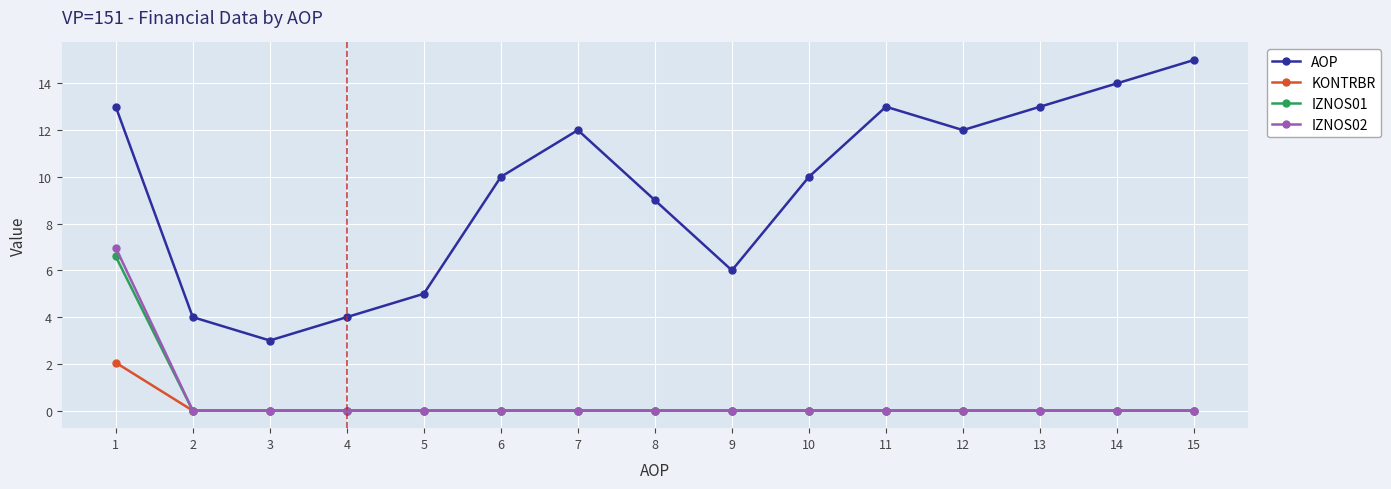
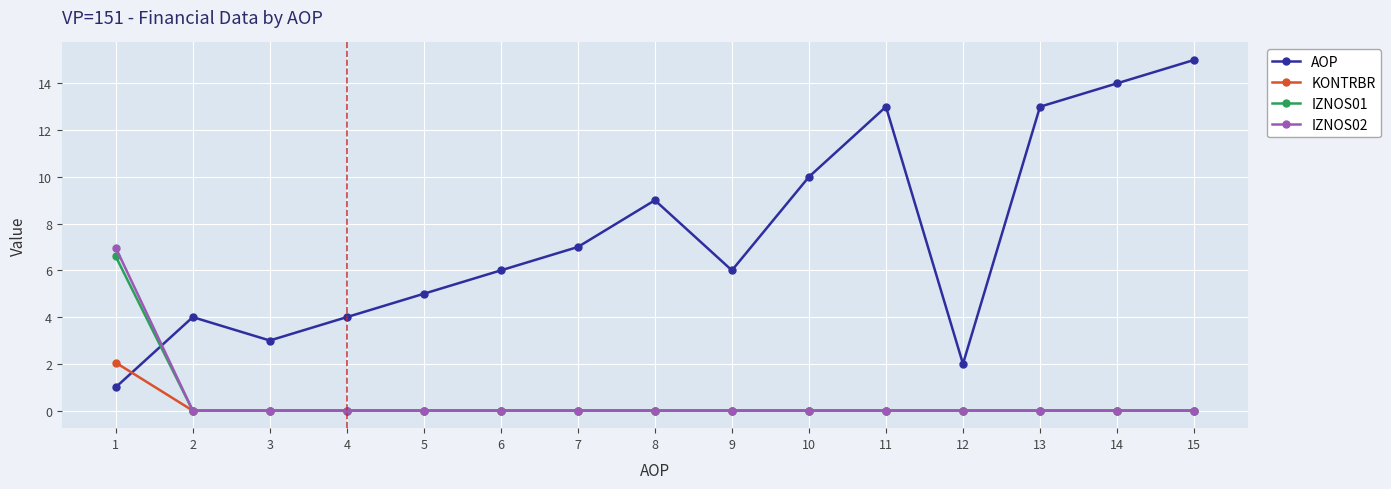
  {
    "AOP": {
-     "1": 13,
+     "1": 1,
      "2": 4,
      "3": 3,
      "4": 4,
      "5": 5,
-     "6": 10,
-     "7": 12,
+     "6": 6,
+     "7": 7,
      "8": 9,
      "9": 6,
      "10": 10,
      "11": 13,
-     "12": 12,
+     "12": 2,
      "13": 13,
      "14": 14,
      "15": 15
    },
    "KONTRBR": {
      "1": 2
    },
    "IZNOS01": {
      "1": 6.6
    },
    "IZNOS02": {
      "1": 7
    }
  }
